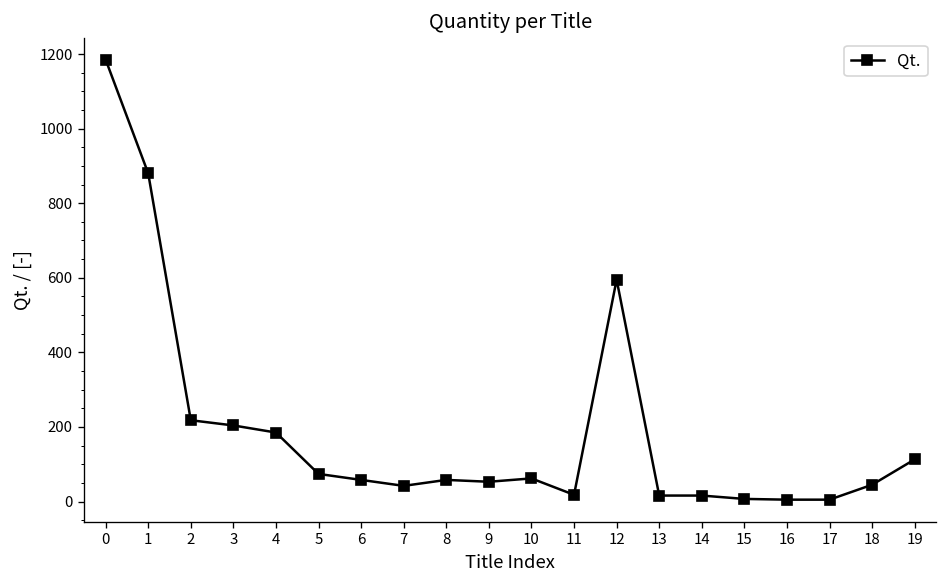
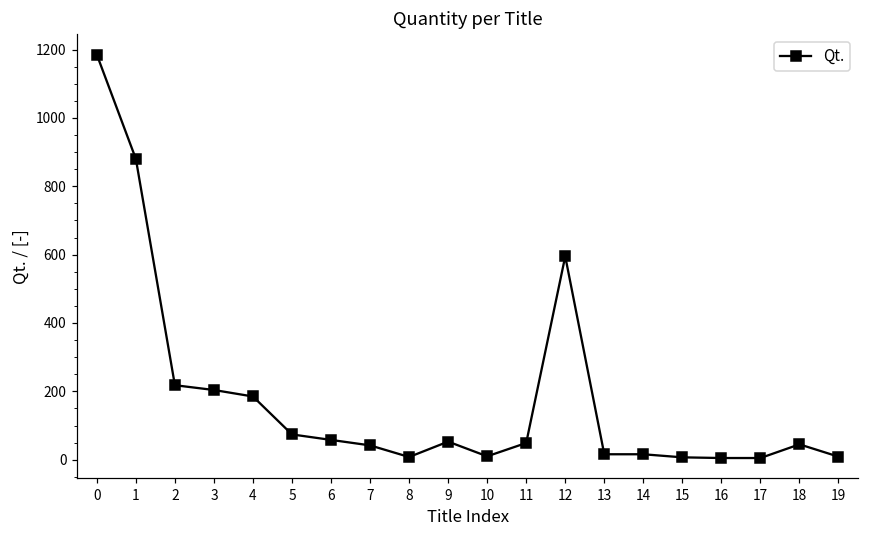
  {
    "0": 1190,
    "1": 880,
    "2": 220,
    "3": 200,
    "4": 190,
    "5": 70,
    "6": 60,
    "7": 40,
-   "8": 60,
+   "8": 10,
    "9": 50,
-   "10": 60,
-   "11": 20,
+   "10": 10,
+   "11": 50,
    "12": 600,
    "13": 20,
    "14": 20,
    "15": 10,
    "16": 10,
    "17": 10,
    "18": 50,
-   "19": 110
+   "19": 10
  }
